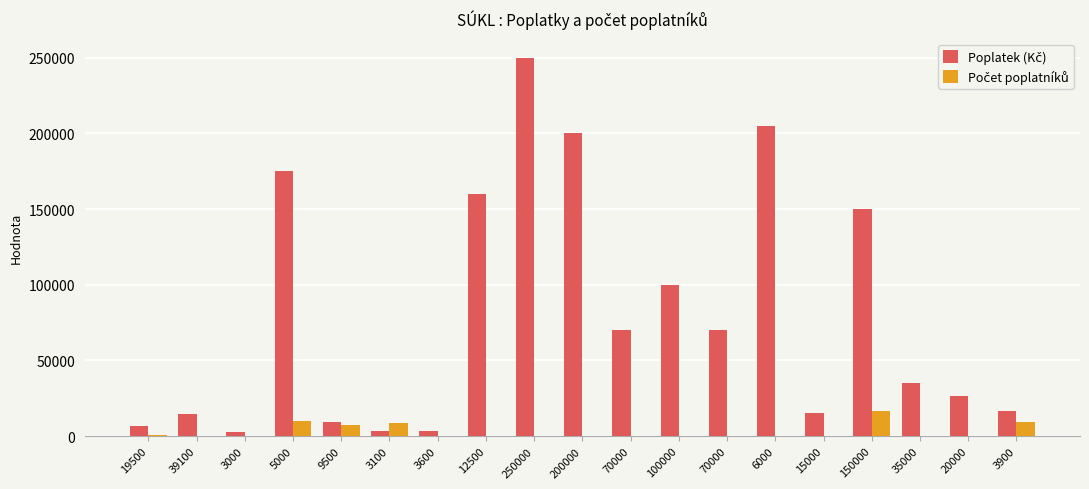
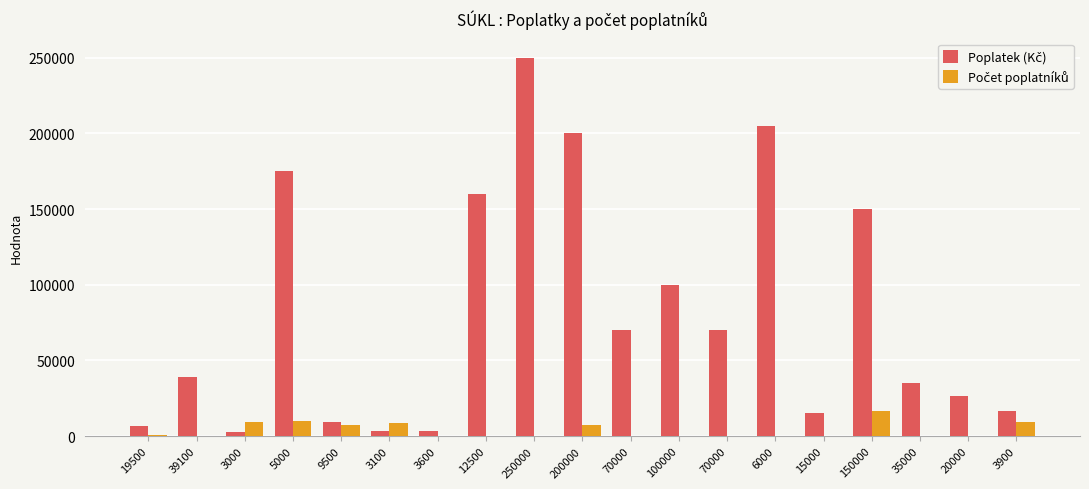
  {
    "Poplatek (Kč)": {
      "19500": 7000,
-     "39100": 14000,
+     "39100": 39000,
      "3000": 3000,
      "5000": 175000,
      "9500": 10000,
      "3100": 3000,
      "3600": 4000,
      "12500": 160000,
      "250000": 250000,
      "200000": 200000,
      "100000": 100000,
      "6000": 205000,
      "15000": 15000,
      "150000": 150000,
      "35000": 35000,
      "20000": 26000,
      "3900": 16000
    },
    "Počet poplatníků": {
-     "3000": 0,
+     "3000": 9000,
      "5000": 10000,
      "9500": 8000,
      "3100": 9000,
-     "200000": 0,
+     "200000": 7000,
      "150000": 16000,
      "3900": 9000
    }
  }
